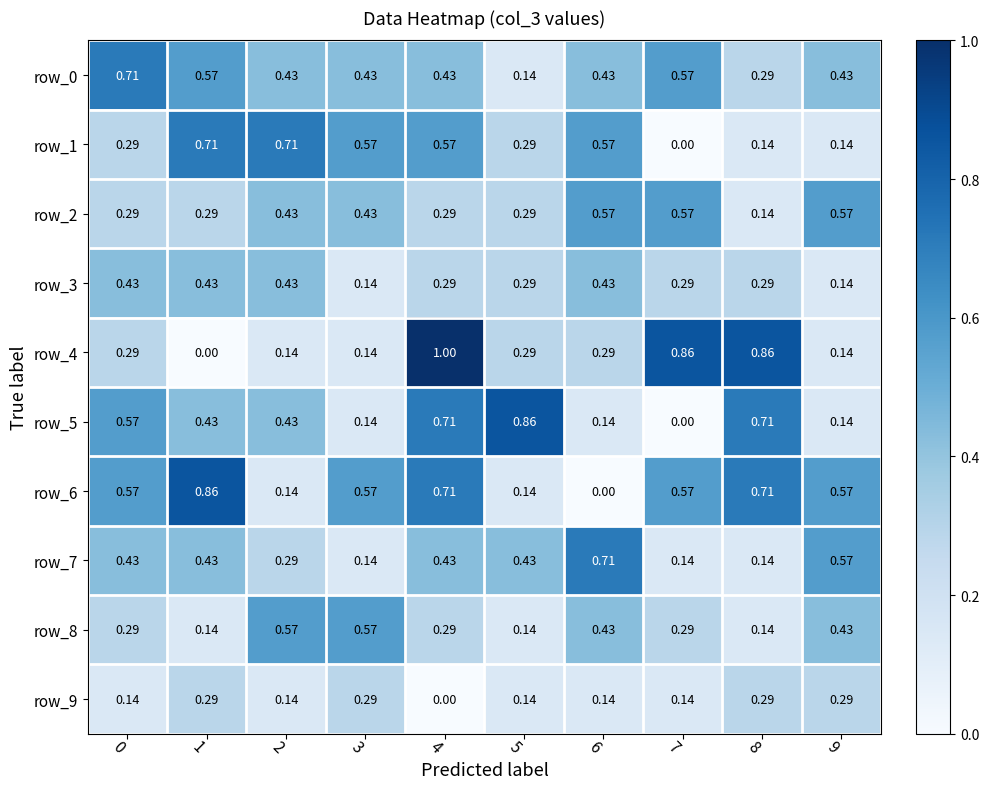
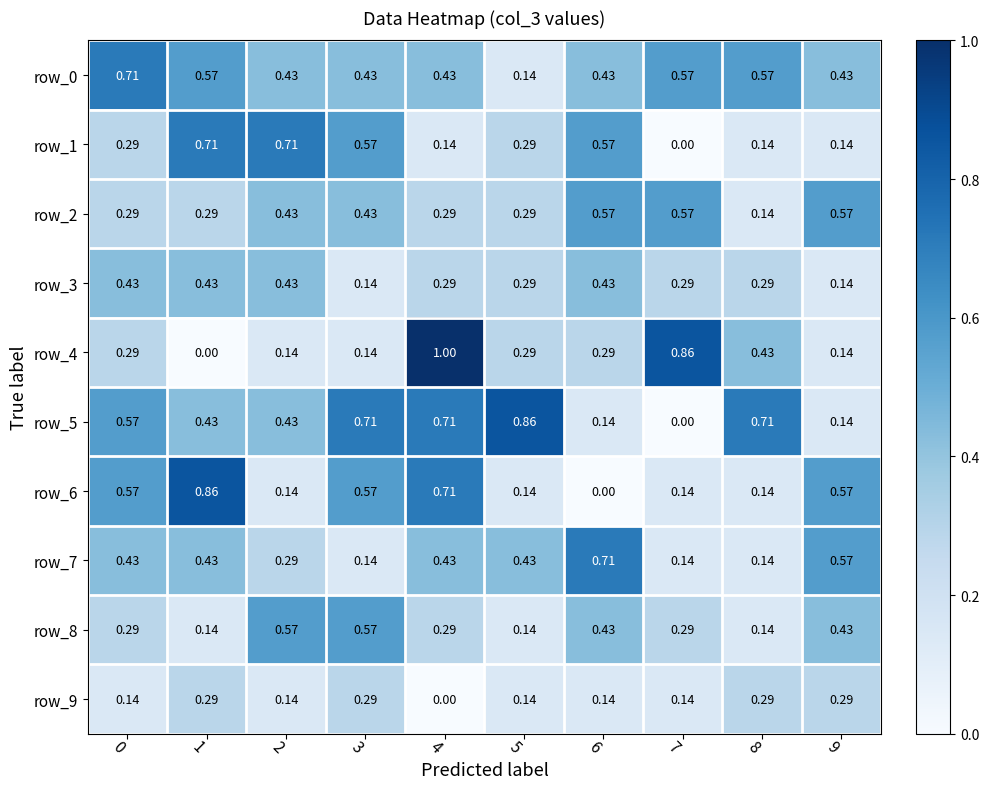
  {
    "row_0": {
      "0": 0.71,
      "1": 0.57,
      "2": 0.43,
      "3": 0.43,
      "4": 0.43,
      "5": 0.14,
      "6": 0.43,
      "7": 0.57,
-     "8": 0.29,
+     "8": 0.57,
      "9": 0.43
    },
    "row_1": {
      "0": 0.29,
      "1": 0.71,
      "2": 0.71,
      "3": 0.57,
-     "4": 0.57,
+     "4": 0.14,
      "5": 0.29,
      "6": 0.57,
      "7": 0.00,
      "8": 0.14,
      "9": 0.14
    },
    "row_2": {
      "0": 0.29,
      "1": 0.29,
      "2": 0.43,
      "3": 0.43,
      "4": 0.29,
      "5": 0.29,
      "6": 0.57,
      "7": 0.57,
      "8": 0.14,
      "9": 0.57
    },
    "row_3": {
      "0": 0.43,
      "1": 0.43,
      "2": 0.43,
      "3": 0.14,
      "4": 0.29,
      "5": 0.29,
      "6": 0.43,
      "7": 0.29,
      "8": 0.29,
      "9": 0.14
    },
    "row_4": {
      "0": 0.29,
      "1": 0.00,
      "2": 0.14,
      "3": 0.14,
      "4": 1.00,
      "5": 0.29,
      "6": 0.29,
      "7": 0.86,
-     "8": 0.86,
+     "8": 0.43,
      "9": 0.14
    },
    "row_5": {
      "0": 0.57,
      "1": 0.43,
      "2": 0.43,
-     "3": 0.14,
+     "3": 0.71,
      "4": 0.71,
      "5": 0.86,
      "6": 0.14,
      "7": 0.00,
      "8": 0.71,
      "9": 0.14
    },
    "row_6": {
      "0": 0.57,
      "1": 0.86,
      "2": 0.14,
      "3": 0.57,
      "4": 0.71,
      "5": 0.14,
      "6": 0.00,
-     "7": 0.57,
-     "8": 0.71,
+     "7": 0.14,
+     "8": 0.14,
      "9": 0.57
    },
    "row_7": {
      "0": 0.43,
      "1": 0.43,
      "2": 0.29,
      "3": 0.14,
      "4": 0.43,
      "5": 0.43,
      "6": 0.71,
      "7": 0.14,
      "8": 0.14,
      "9": 0.57
    },
    "row_8": {
      "0": 0.29,
      "1": 0.14,
      "2": 0.57,
      "3": 0.57,
      "4": 0.29,
      "5": 0.14,
      "6": 0.43,
      "7": 0.29,
      "8": 0.14,
      "9": 0.43
    },
    "row_9": {
      "0": 0.14,
      "1": 0.29,
      "2": 0.14,
      "3": 0.29,
      "4": 0.00,
      "5": 0.14,
      "6": 0.14,
      "7": 0.14,
      "8": 0.29,
      "9": 0.29
    }
  }
